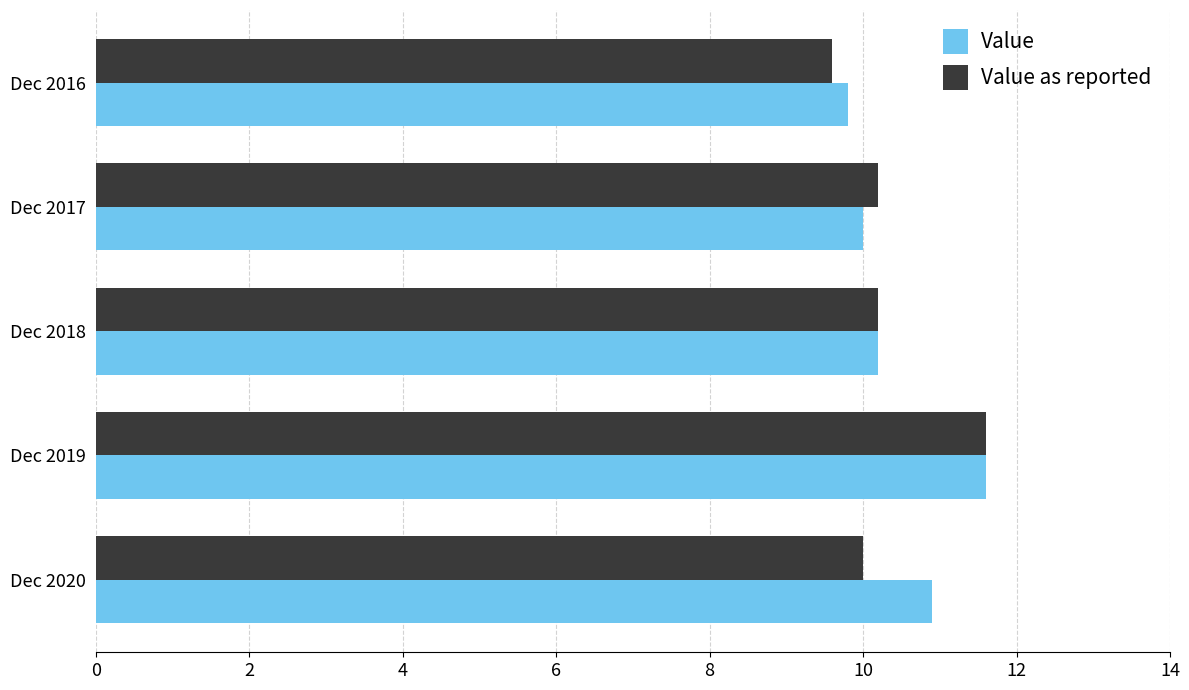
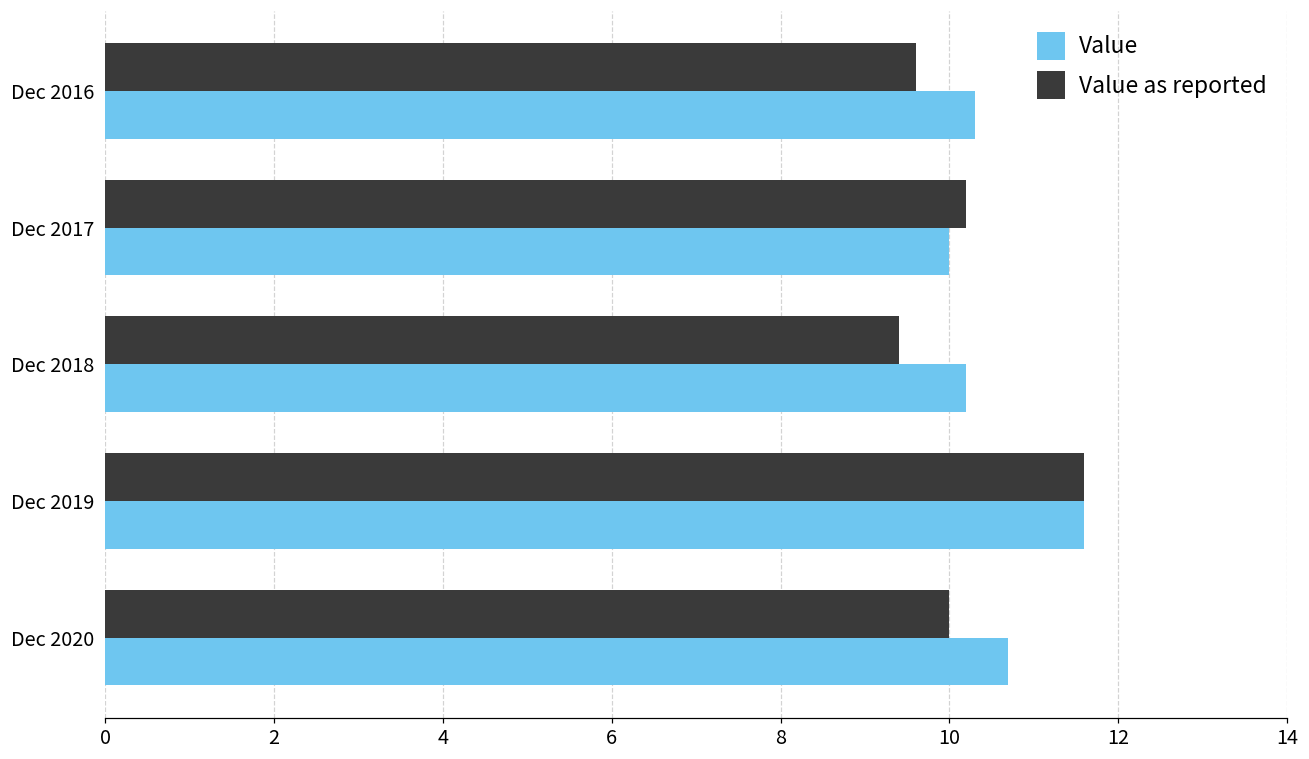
  {
    "Value": {
-     "Dec 2016": 9.8,
+     "Dec 2016": 10.3,
      "Dec 2017": 10.0,
      "Dec 2018": 10.2,
      "Dec 2019": 11.6,
-     "Dec 2020": 10.9
+     "Dec 2020": 10.7
    },
    "Value as reported": {
      "Dec 2016": 9.6,
      "Dec 2017": 10.2,
-     "Dec 2018": 10.2,
+     "Dec 2018": 9.4,
      "Dec 2019": 11.6,
      "Dec 2020": 10.0
    }
  }
